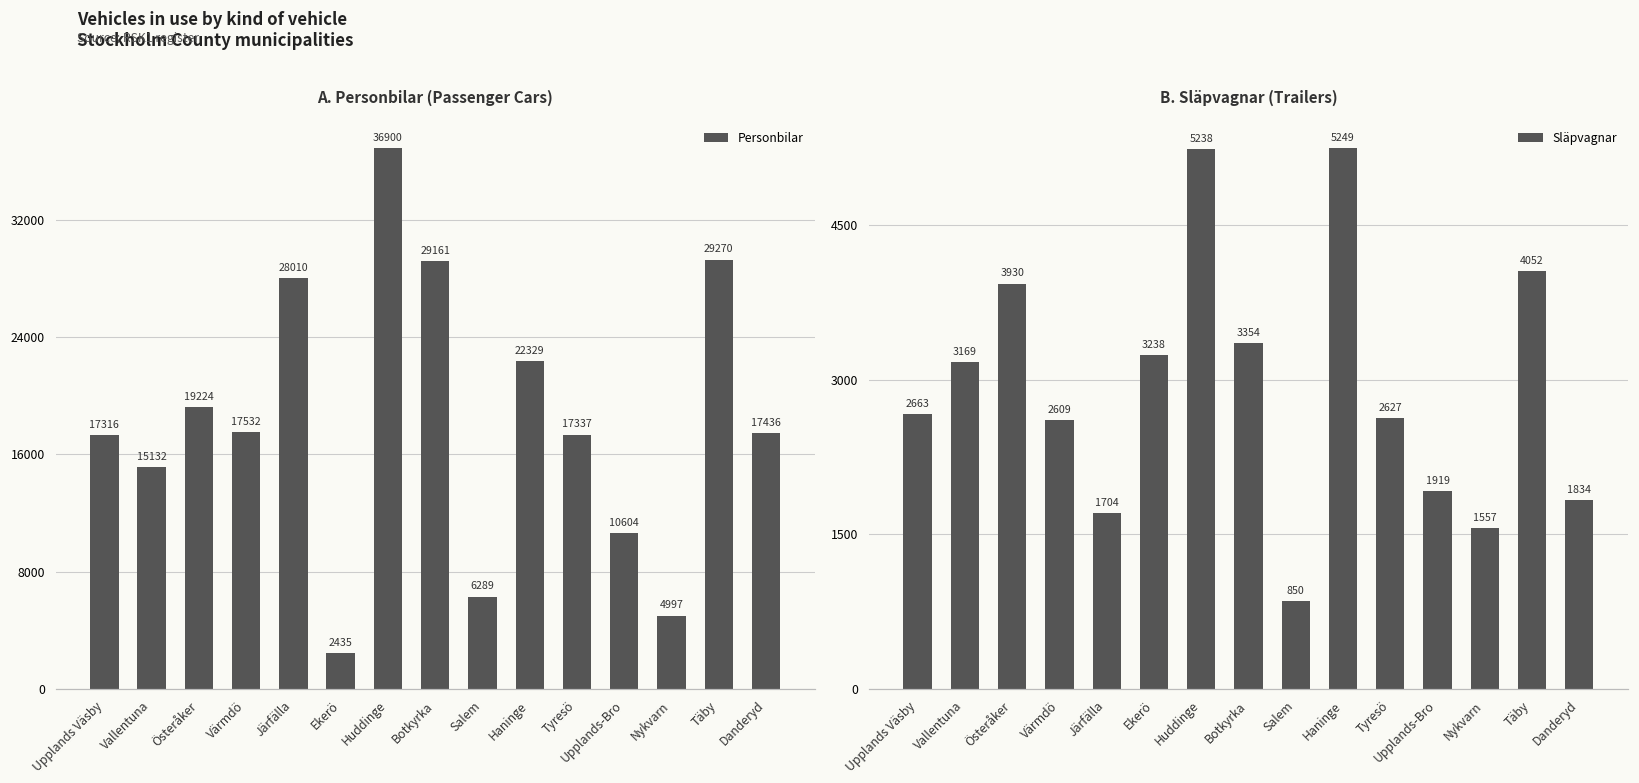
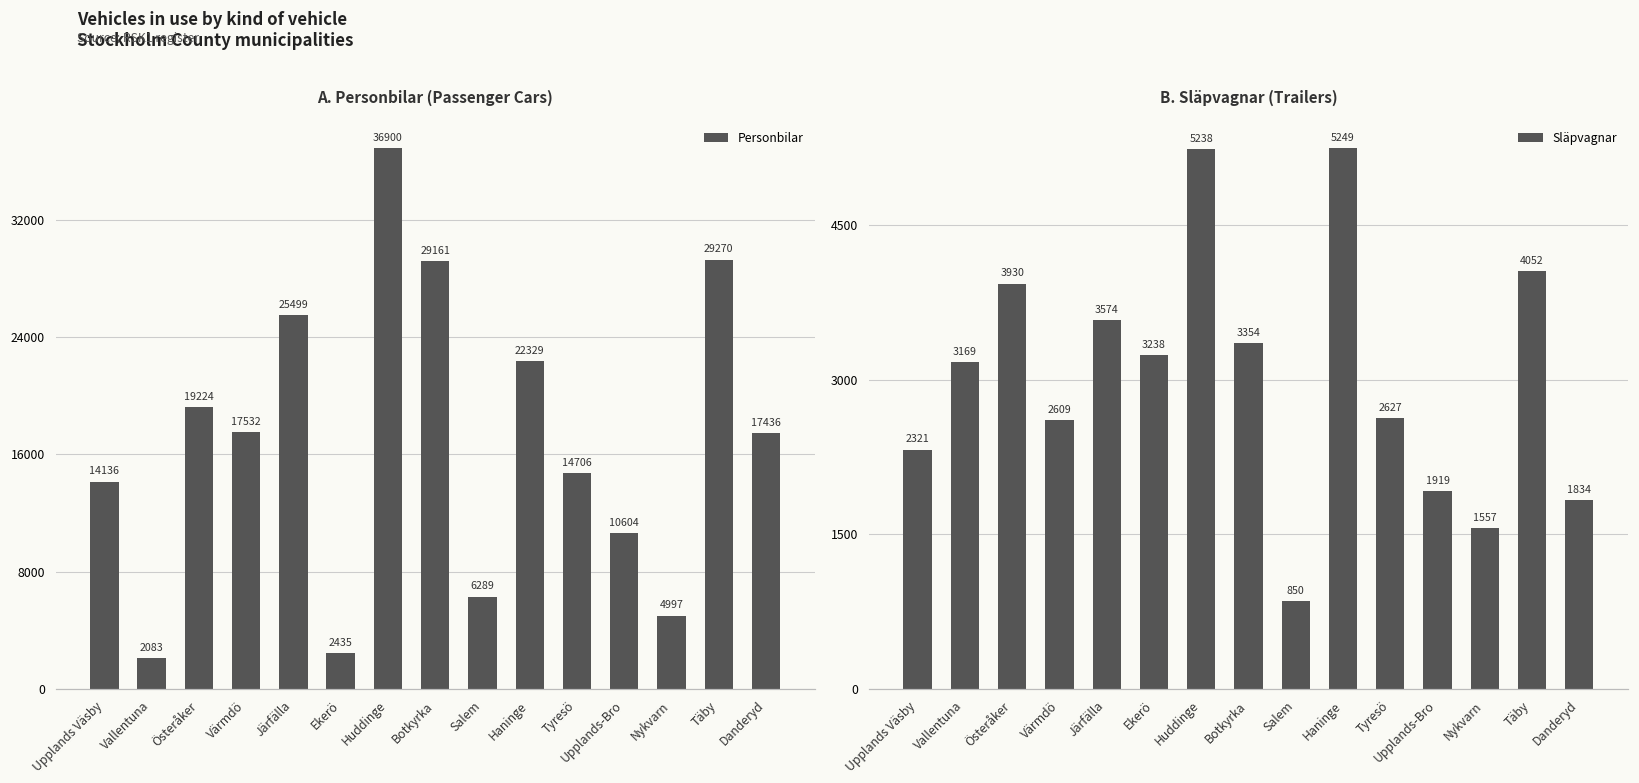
  {
    "A. Personbilar (Passenger Cars)": {
-     "Upplands Väsby": 17316,
-     "Vallentuna": 15132,
+     "Upplands Väsby": 14136,
+     "Vallentuna": 2083,
      "Österåker": 19224,
      "Värmdö": 17532,
-     "Järfälla": 28010,
+     "Järfälla": 25499,
      "Ekerö": 2435,
      "Huddinge": 36900,
      "Botkyrka": 29161,
      "Salem": 6289,
      "Haninge": 22329,
-     "Tyresö": 17337,
+     "Tyresö": 14706,
      "Upplands-Bro": 10604,
      "Nykvarn": 4997,
      "Täby": 29270,
      "Danderyd": 17436
    },
    "B. Släpvagnar (Trailers)": {
-     "Upplands Väsby": 2663,
+     "Upplands Väsby": 2321,
      "Vallentuna": 3169,
      "Österåker": 3930,
      "Värmdö": 2609,
-     "Järfälla": 1704,
+     "Järfälla": 3574,
      "Ekerö": 3238,
      "Huddinge": 5238,
      "Botkyrka": 3354,
      "Salem": 850,
      "Haninge": 5249,
      "Tyresö": 2627,
      "Upplands-Bro": 1919,
      "Nykvarn": 1557,
      "Täby": 4052,
      "Danderyd": 1834
    }
  }
